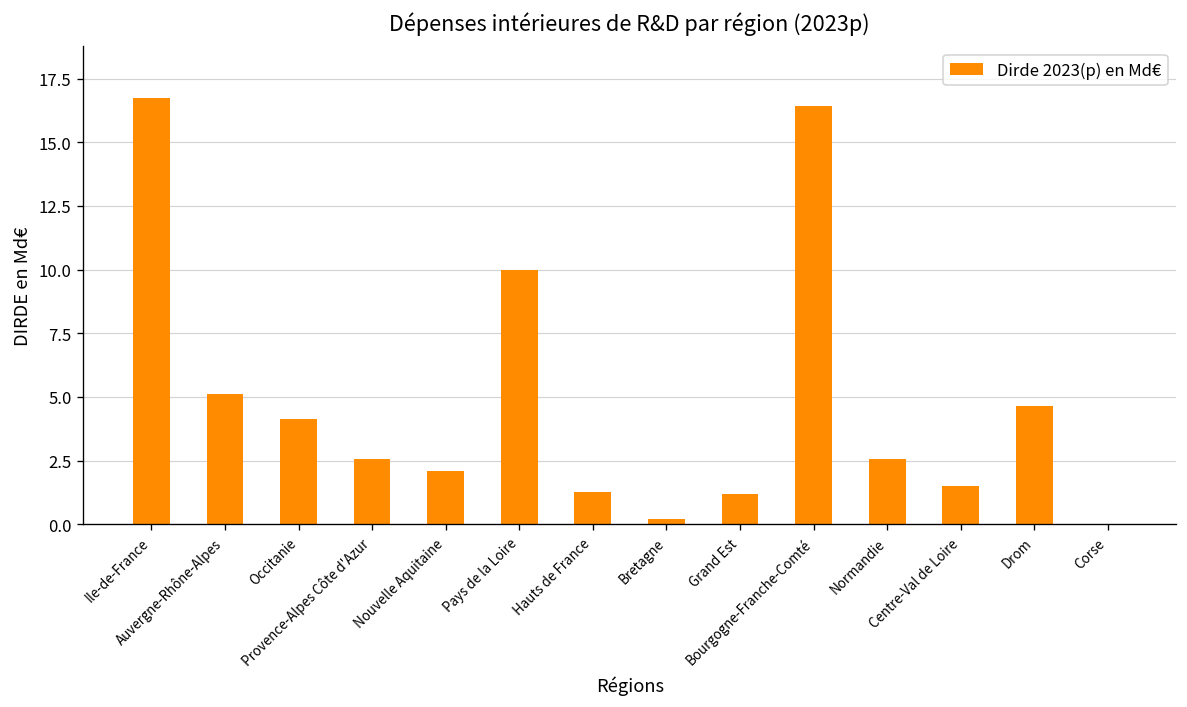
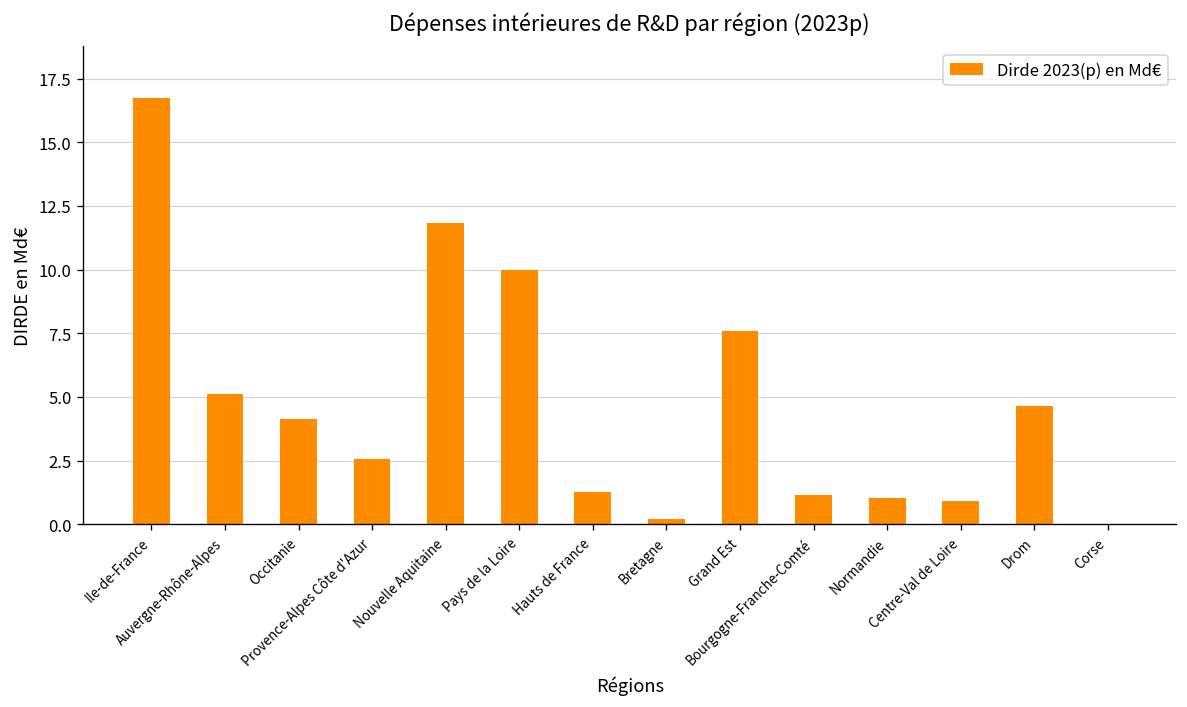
  {
    "Ile-de-France": 16.8,
    "Auvergne-Rhône-Alpes": 5.1,
    "Occitanie": 4.1,
    "Provence-Alpes Côte d'Azur": 2.6,
-   "Nouvelle Aquitaine": 2.1,
+   "Nouvelle Aquitaine": 11.8,
    "Pays de la Loire": 10.0,
    "Hauts de France": 1.3,
    "Bretagne": 0.2,
-   "Grand Est": 1.2,
-   "Bourgogne-Franche-Comté": 16.4,
-   "Normandie": 2.6,
-   "Centre-Val de Loire": 1.5,
+   "Grand Est": 7.6,
+   "Bourgogne-Franche-Comté": 1.2,
+   "Normandie": 1.0,
+   "Centre-Val de Loire": 0.9,
    "Drom": 4.6
  }
